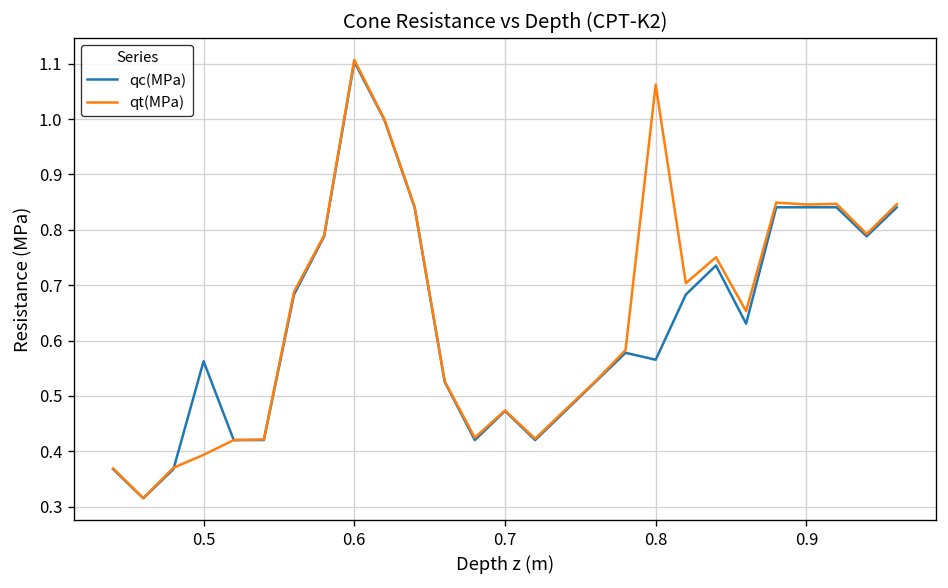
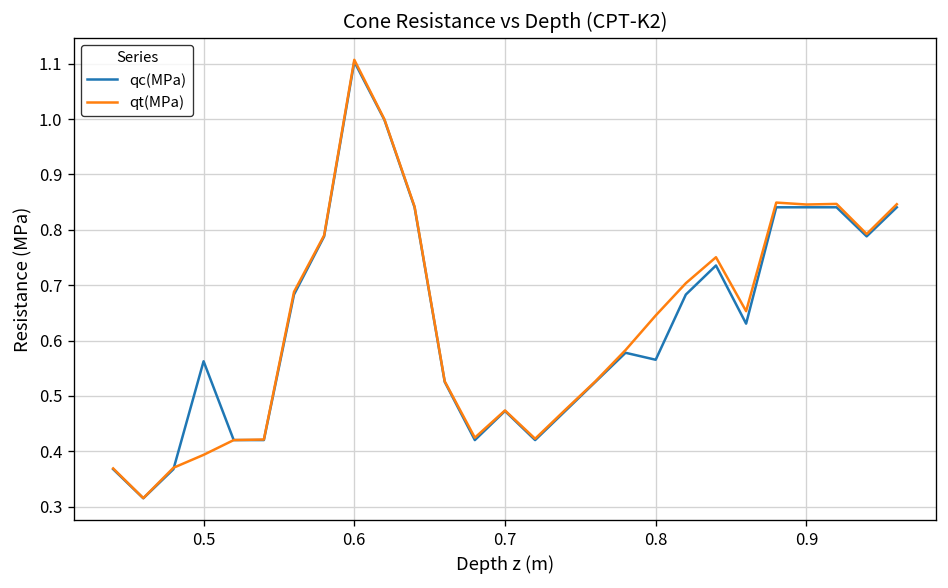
  {
    "qc(MPa)": {
      "0.5": 0.56,
      "0.8": 0.57
    },
    "qt(MPa)": {
      "0.5": 0.39,
-     "0.8": 1.06
+     "0.8": 0.65
    }
  }
